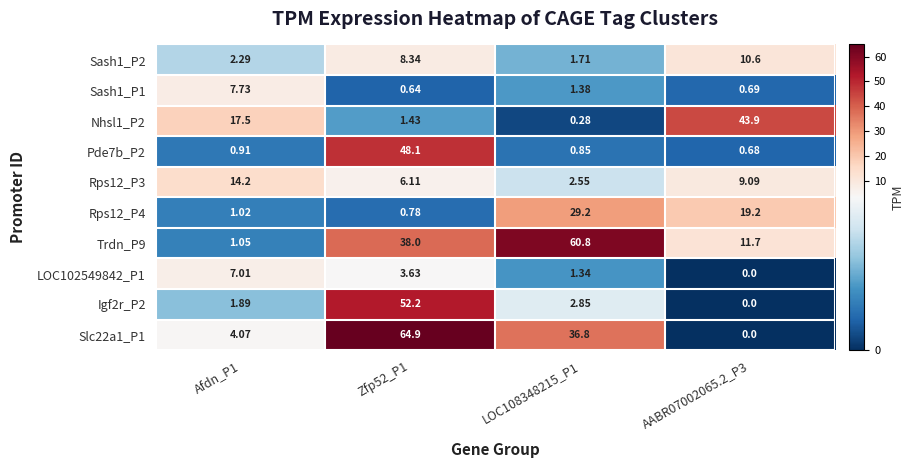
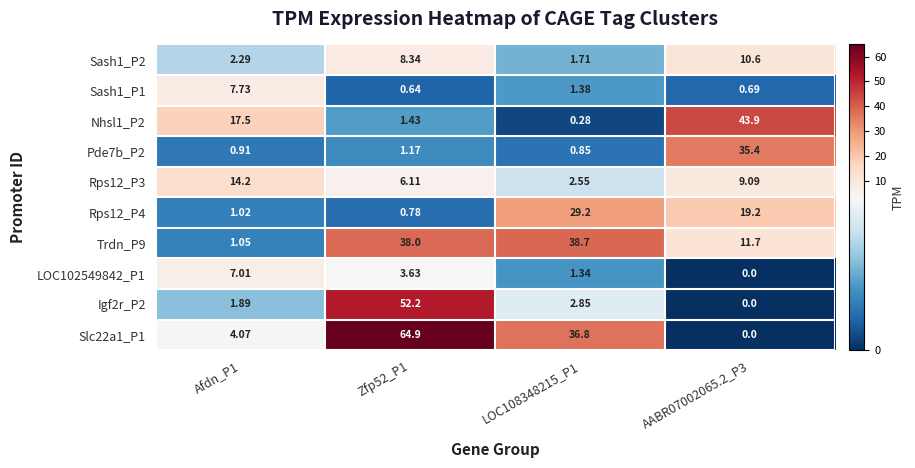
  {
    "Sash1_P2": {
      "Afdn_P1": 2.29,
      "Zfp52_P1": 8.34,
      "LOC108348215_P1": 1.71,
      "AABR07002065.2_P3": 10.6
    },
    "Sash1_P1": {
      "Afdn_P1": 7.73,
      "Zfp52_P1": 0.64,
      "LOC108348215_P1": 1.38,
      "AABR07002065.2_P3": 0.69
    },
    "Nhsl1_P2": {
      "Afdn_P1": 17.5,
      "Zfp52_P1": 1.43,
      "LOC108348215_P1": 0.28,
      "AABR07002065.2_P3": 43.9
    },
    "Pde7b_P2": {
      "Afdn_P1": 0.91,
-     "Zfp52_P1": 48.1,
+     "Zfp52_P1": 1.17,
      "LOC108348215_P1": 0.85,
-     "AABR07002065.2_P3": 0.68
+     "AABR07002065.2_P3": 35.4
    },
    "Rps12_P3": {
      "Afdn_P1": 14.2,
      "Zfp52_P1": 6.11,
      "LOC108348215_P1": 2.55,
      "AABR07002065.2_P3": 9.09
    },
    "Rps12_P4": {
      "Afdn_P1": 1.02,
      "Zfp52_P1": 0.78,
      "LOC108348215_P1": 29.2,
      "AABR07002065.2_P3": 19.2
    },
    "Trdn_P9": {
      "Afdn_P1": 1.05,
      "Zfp52_P1": 38.0,
-     "LOC108348215_P1": 60.8,
+     "LOC108348215_P1": 38.7,
      "AABR07002065.2_P3": 11.7
    },
    "LOC102549842_P1": {
      "Afdn_P1": 7.01,
      "Zfp52_P1": 3.63,
      "LOC108348215_P1": 1.34,
      "AABR07002065.2_P3": 0.0
    },
    "Igf2r_P2": {
      "Afdn_P1": 1.89,
      "Zfp52_P1": 52.2,
      "LOC108348215_P1": 2.85,
      "AABR07002065.2_P3": 0.0
    },
    "Slc22a1_P1": {
      "Afdn_P1": 4.07,
      "Zfp52_P1": 64.9,
      "LOC108348215_P1": 36.8,
      "AABR07002065.2_P3": 0.0
    }
  }
